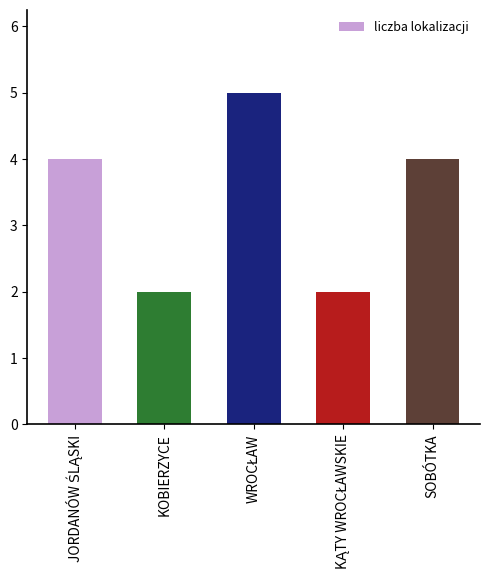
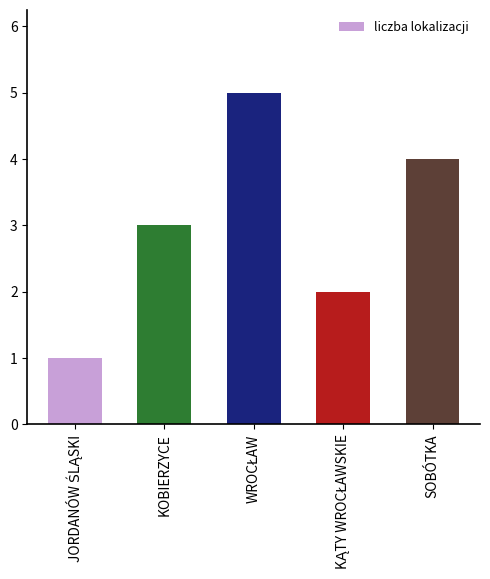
  {
-   "JORDANÓW ŚLĄSKI": 4,
-   "KOBIERZYCE": 2,
+   "JORDANÓW ŚLĄSKI": 1,
+   "KOBIERZYCE": 3,
    "WROCŁAW": 5,
    "KĄTY WROCŁAWSKIE": 2,
    "SOBÓTKA": 4
  }
